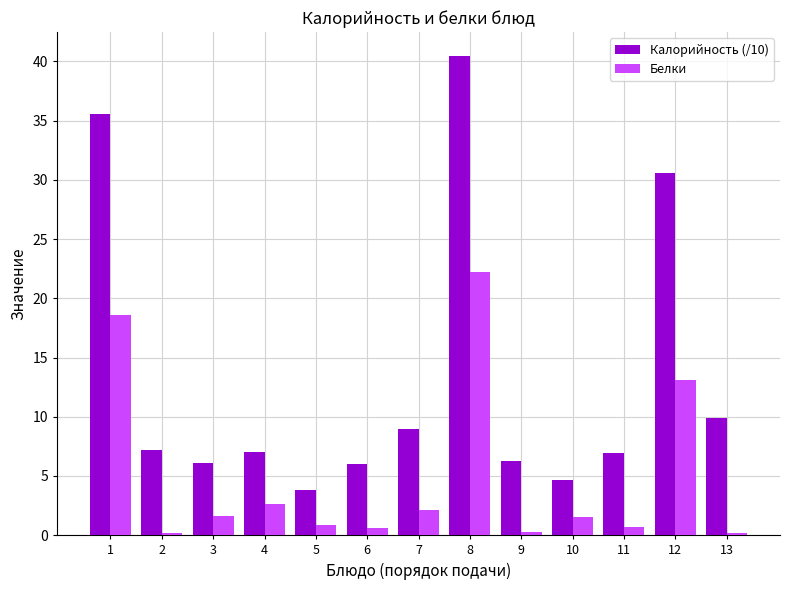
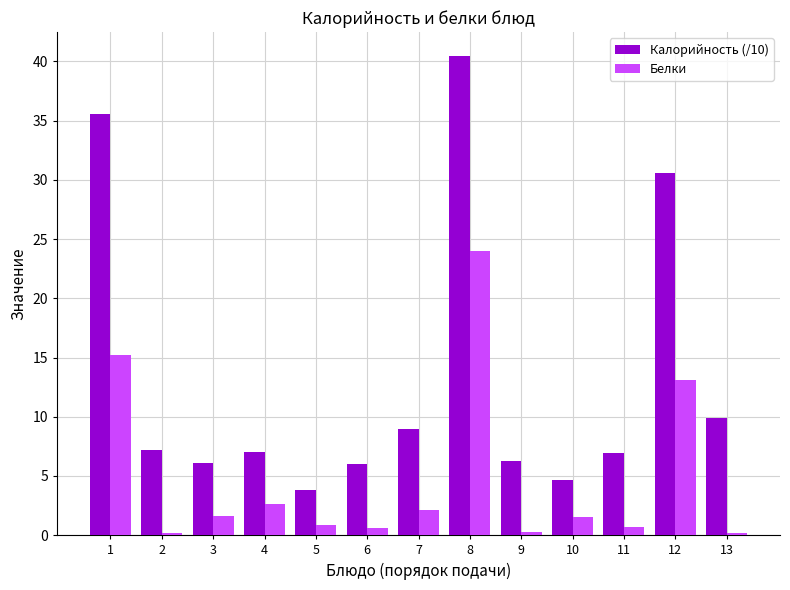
  {
    "Калорийность (/10)": {
      "1": 35.6,
      "2": 7.2,
      "3": 6.1,
      "4": 7.0,
      "5": 3.8,
      "6": 6.0,
      "7": 9.0,
      "8": 40.5,
      "9": 6.3,
      "10": 4.7,
      "11": 7.0,
      "12": 30.6,
      "13": 9.9
    },
    "Белки": {
-     "1": 18.6,
+     "1": 15.2,
      "3": 1.6,
      "4": 2.7,
      "5": 0.9,
      "6": 0.6,
      "7": 2.1,
-     "8": 22.2,
+     "8": 24.0,
      "9": 0.3,
      "10": 1.5,
      "11": 0.7,
      "12": 13.1,
      "13": 0.2
    }
  }
